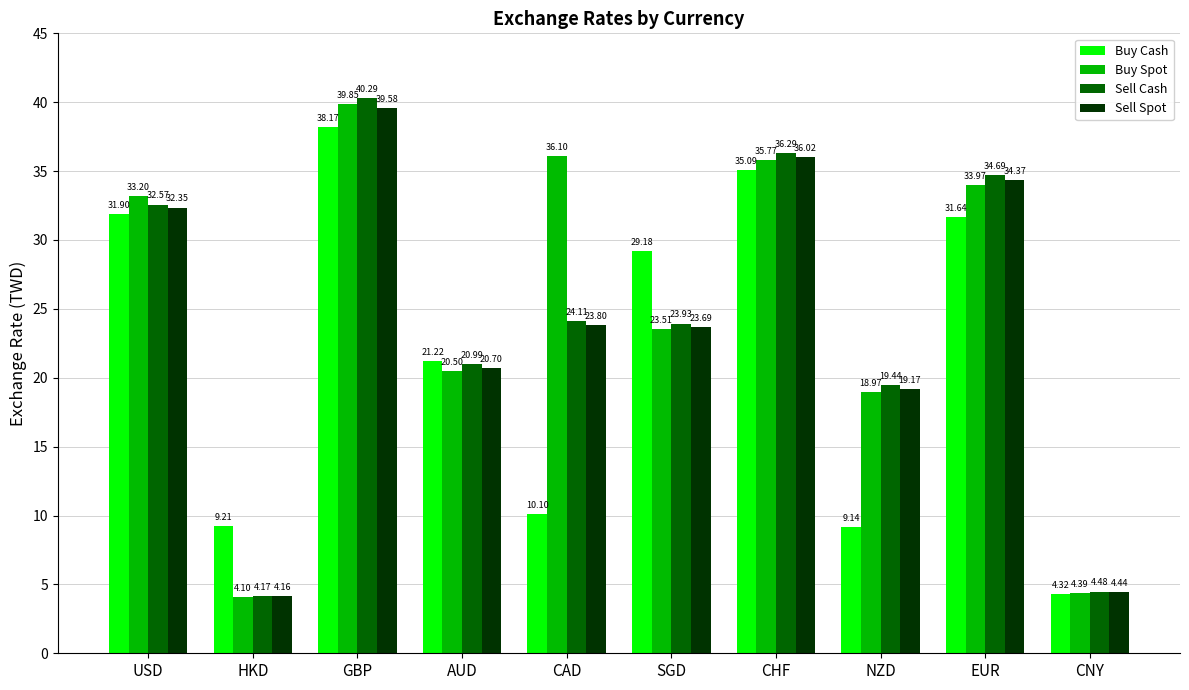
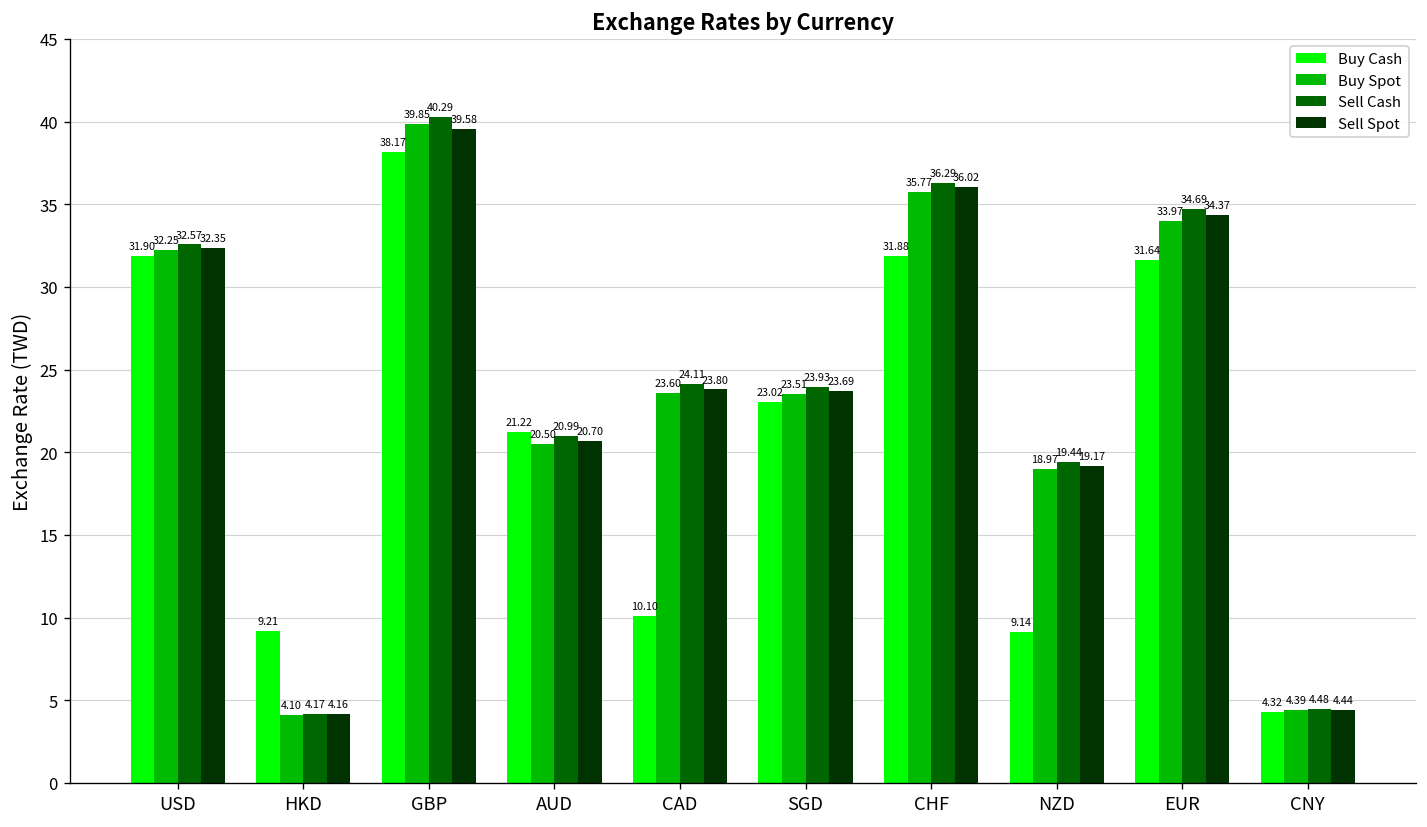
  {
    "Buy Cash": {
      "USD": 31.90,
      "HKD": 9.21,
      "GBP": 38.17,
      "AUD": 21.22,
      "CAD": 10.10,
-     "SGD": 29.18,
-     "CHF": 35.09,
+     "SGD": 23.02,
+     "CHF": 31.88,
      "NZD": 9.14,
      "EUR": 31.64,
      "CNY": 4.32
    },
    "Buy Spot": {
-     "USD": 33.20,
+     "USD": 32.25,
      "HKD": 4.10,
      "GBP": 39.85,
      "AUD": 20.50,
-     "CAD": 36.10,
+     "CAD": 23.60,
      "SGD": 23.51,
      "CHF": 35.77,
      "NZD": 18.97,
      "EUR": 33.97,
      "CNY": 4.39
    }
  }
